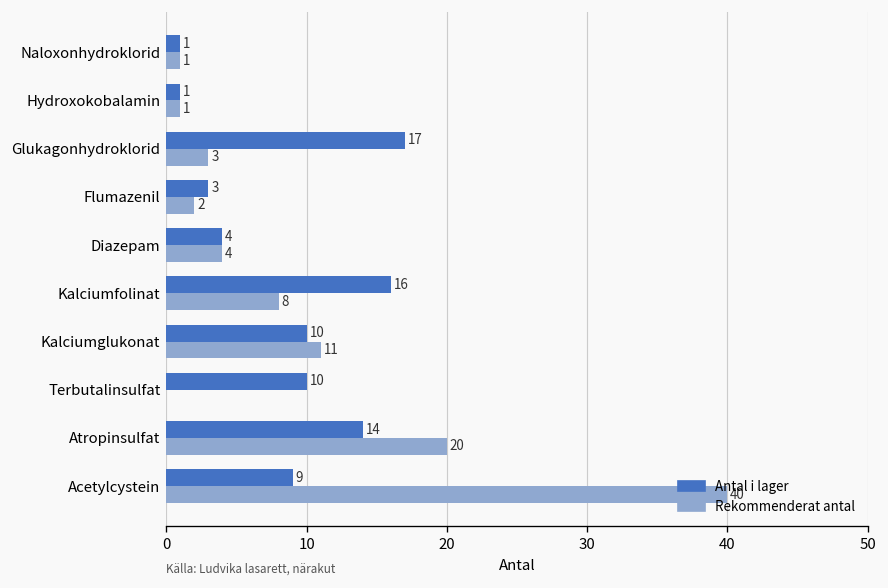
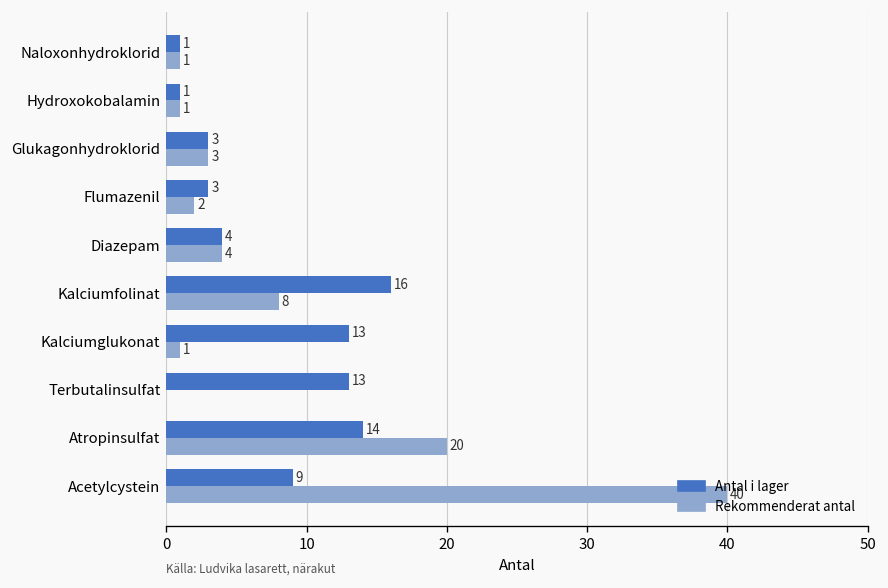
  {
    "Antal i lager": {
      "Naloxonhydroklorid": 1,
      "Hydroxokobalamin": 1,
-     "Glukagonhydroklorid": 17,
+     "Glukagonhydroklorid": 3,
      "Flumazenil": 3,
      "Diazepam": 4,
      "Kalciumfolinat": 16,
-     "Kalciumglukonat": 10,
-     "Terbutalinsulfat": 10,
+     "Kalciumglukonat": 13,
+     "Terbutalinsulfat": 13,
      "Atropinsulfat": 14,
      "Acetylcystein": 9
    },
    "Rekommenderat antal": {
      "Naloxonhydroklorid": 1,
      "Hydroxokobalamin": 1,
      "Glukagonhydroklorid": 3,
      "Flumazenil": 2,
      "Diazepam": 4,
      "Kalciumfolinat": 8,
-     "Kalciumglukonat": 11,
+     "Kalciumglukonat": 1,
      "Atropinsulfat": 20,
      "Acetylcystein": 40
    }
  }
